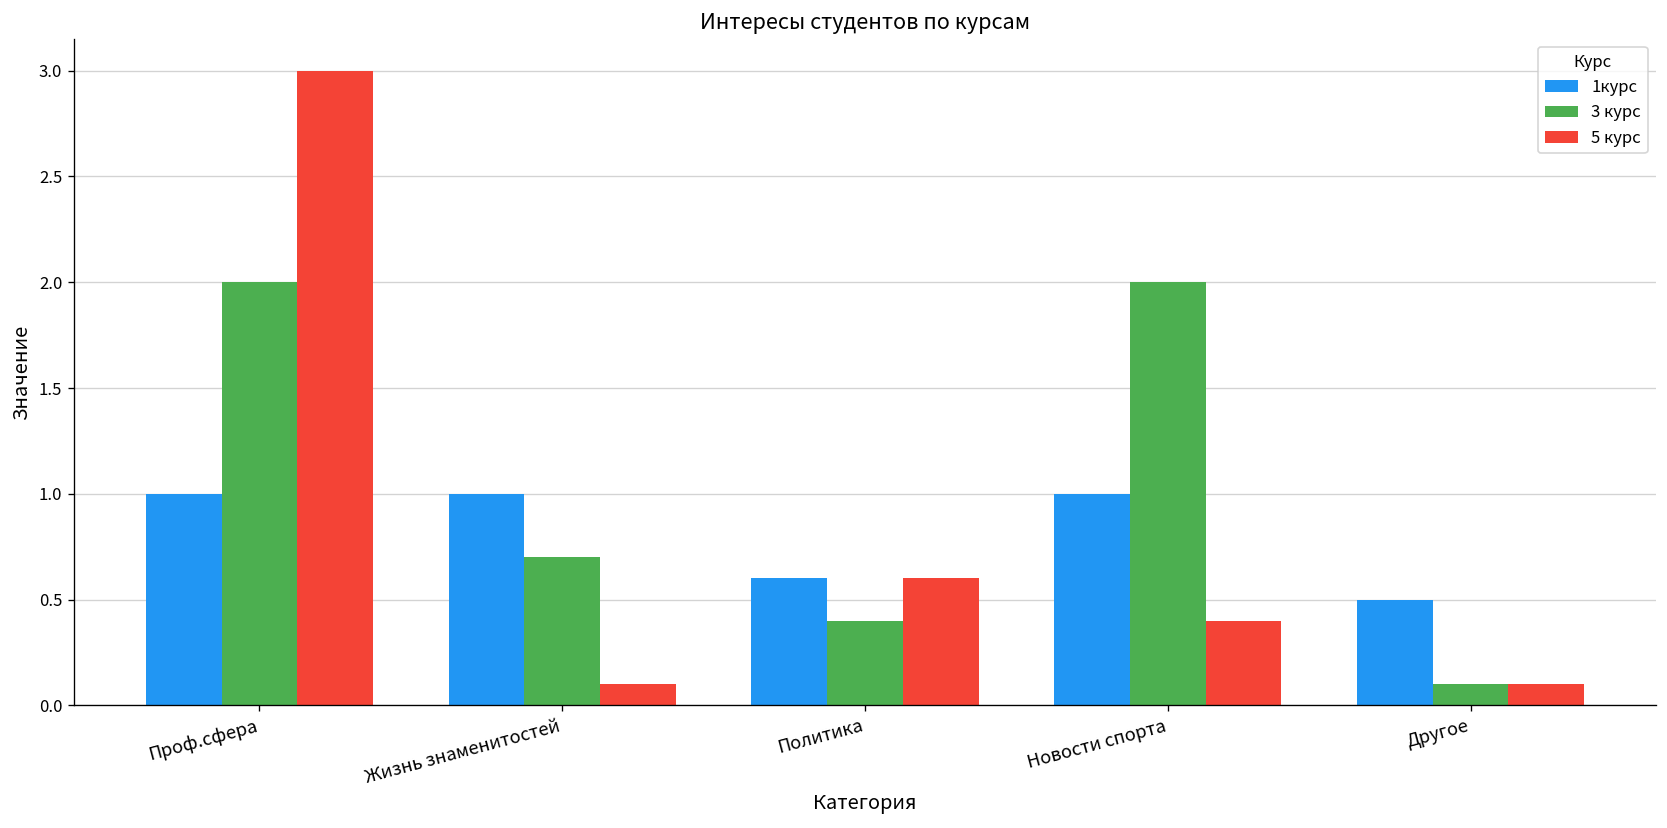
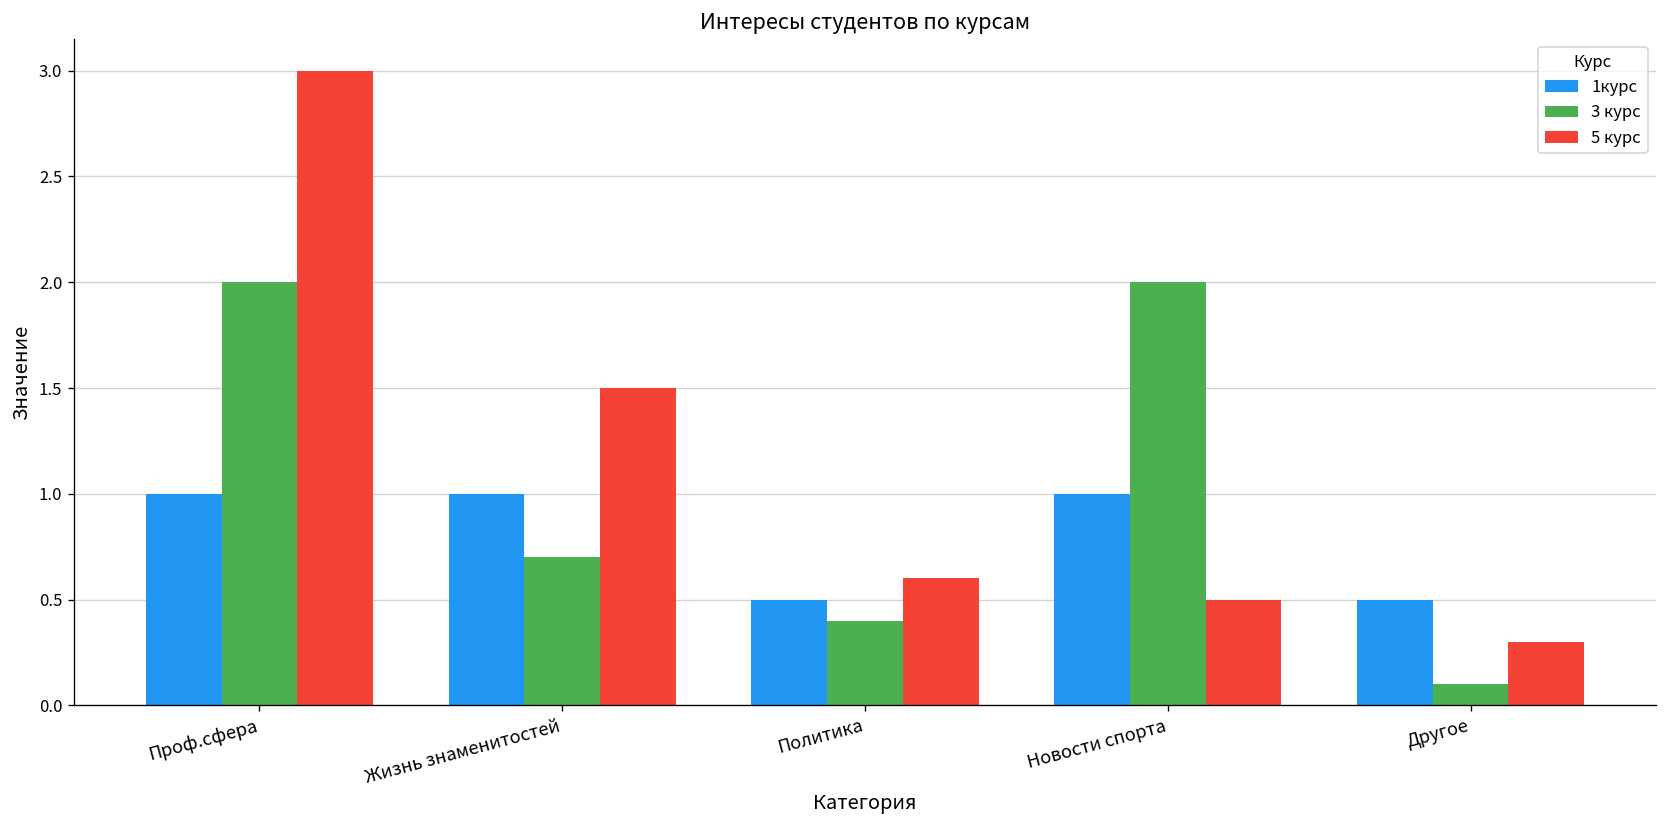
  {
    "1курс": {
      "Проф.сфера": 1.0,
      "Жизнь знаменитостей": 1.0,
-     "Политика": 0.6,
+     "Политика": 0.5,
      "Новости спорта": 1.0,
      "Другое": 0.5
    },
    "3 курс": {
      "Проф.сфера": 2.0,
      "Жизнь знаменитостей": 0.7,
      "Политика": 0.4,
      "Новости спорта": 2.0,
      "Другое": 0.1
    },
    "5 курс": {
      "Проф.сфера": 3.0,
-     "Жизнь знаменитостей": 0.1,
+     "Жизнь знаменитостей": 1.5,
      "Политика": 0.6,
-     "Новости спорта": 0.4,
-     "Другое": 0.1
+     "Новости спорта": 0.5,
+     "Другое": 0.3
    }
  }
